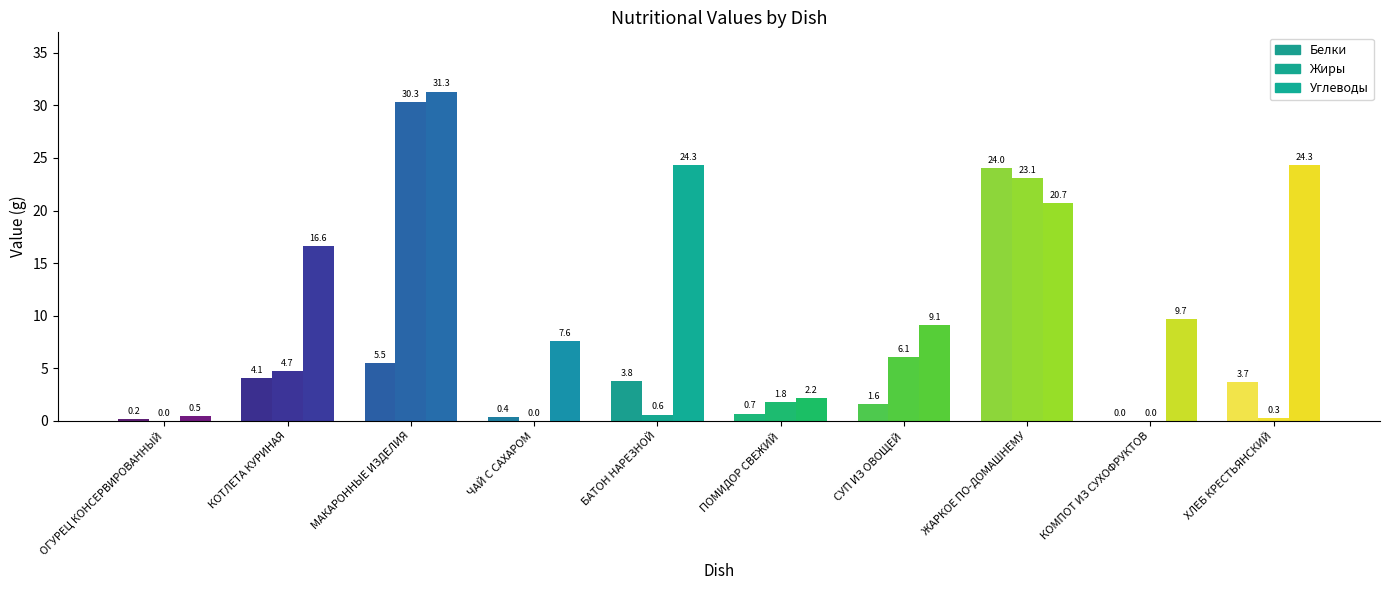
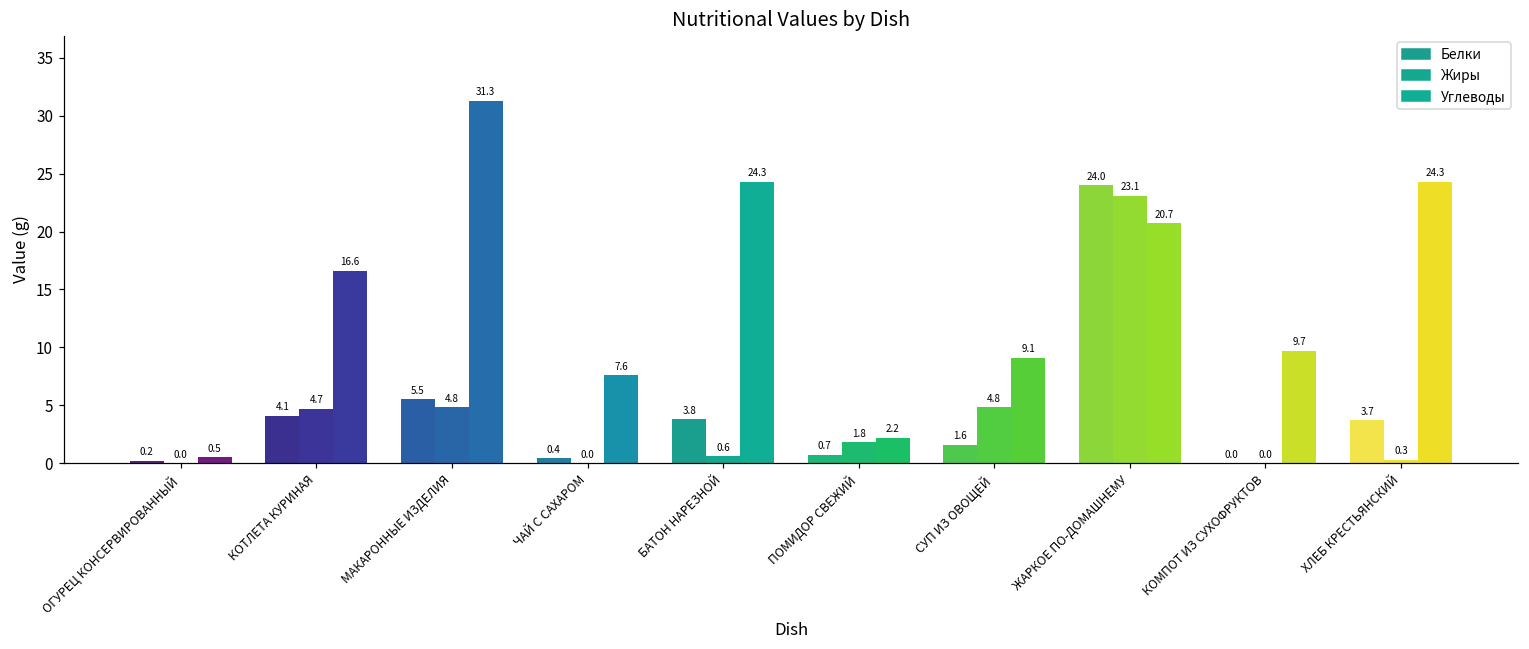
  {
    "ОГУРЕЦ КОНСЕРВИРОВАННЫЙ": 0.0,
    "КОТЛЕТА КУРИНАЯ": 4.7,
-   "МАКАРОННЫЕ ИЗДЕЛИЯ": 30.3,
+   "МАКАРОННЫЕ ИЗДЕЛИЯ": 4.8,
    "ЧАЙ С САХАРОМ": 0.0,
    "БАТОН НАРЕЗНОЙ": 0.6,
    "ПОМИДОР СВЕЖИЙ": 1.8,
-   "СУП ИЗ ОВОЩЕЙ": 6.1,
+   "СУП ИЗ ОВОЩЕЙ": 4.8,
    "ЖАРКОЕ ПО-ДОМАШНЕМУ": 23.1,
    "КОМПОТ ИЗ СУХОФРУКТОВ": 0.0,
    "ХЛЕБ КРЕСТЬЯНСКИЙ": 0.3
  }
